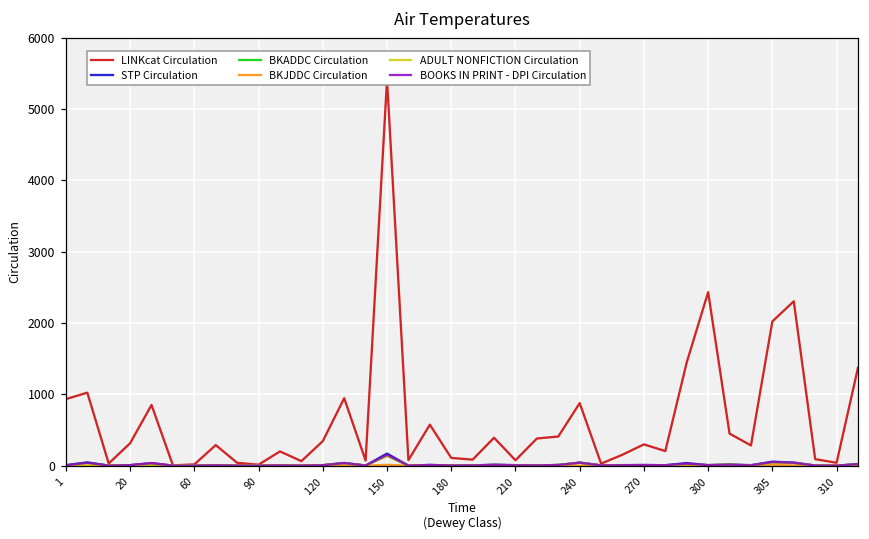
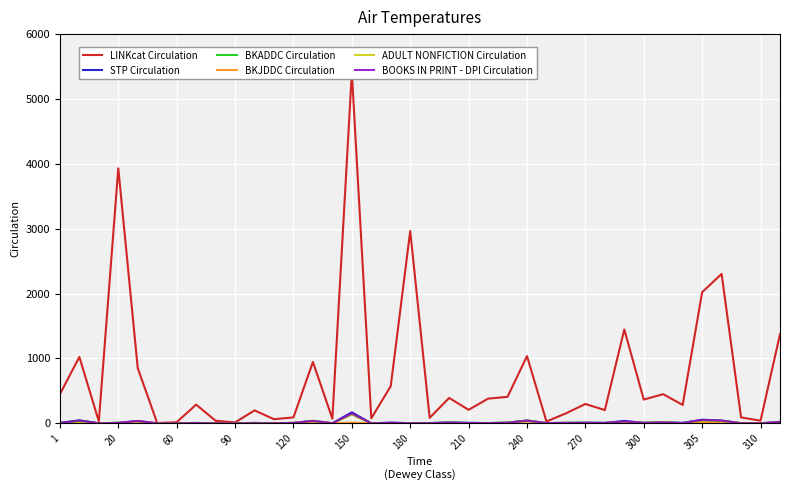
  {
    "LINKcat Circulation": {
-     "1": 900,
-     "20": 300,
-     "120": 300,
-     "180": 100,
-     "210": 100,
-     "240": 900,
+     "1": 400,
+     "20": 3900,
+     "120": 100,
+     "180": 3000,
+     "210": 200,
+     "240": 1000,
      "270": 300,
-     "300": 2400,
+     "300": 400,
      "305": 2000,
      "310": 0
    },
    "BKJDDC Circulation": {
      "150": 0,
      "240": 0
    }
  }
